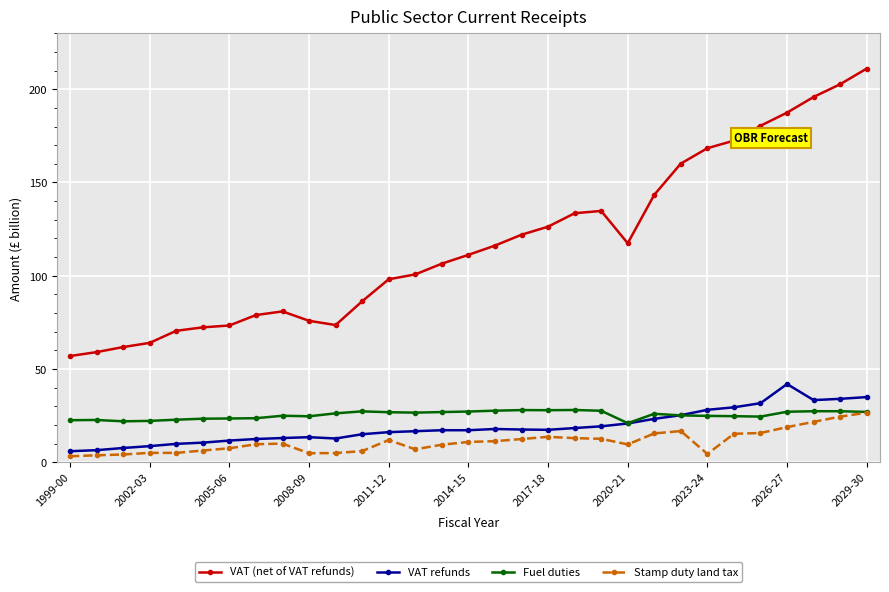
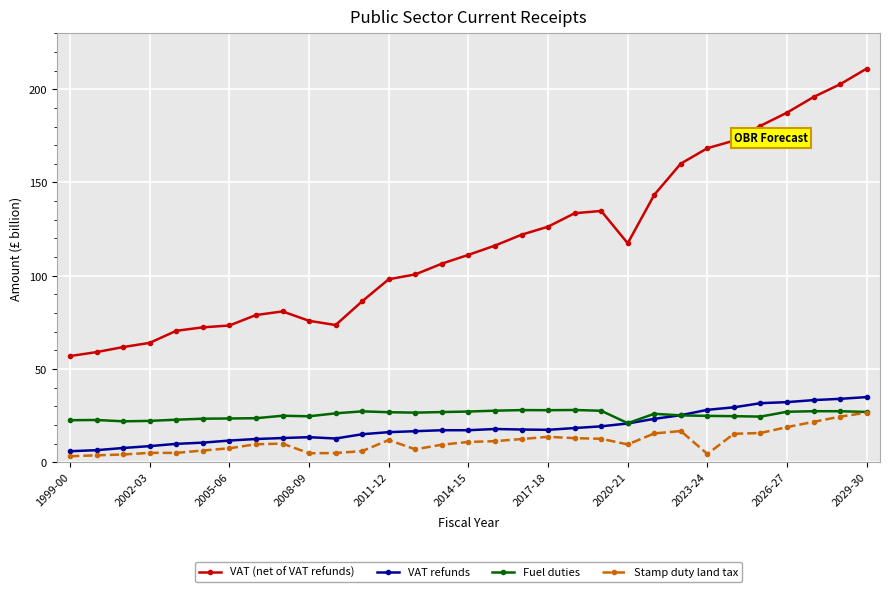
  {
    "VAT (net of VAT refunds)": {
      "1999-00": 57,
      "2002-03": 64,
      "2005-06": 73,
      "2008-09": 76,
      "2011-12": 98,
      "2014-15": 111,
      "2017-18": 126,
      "2020-21": 117,
      "2023-24": 168,
      "2026-27": 187,
      "2029-30": 211
    },
    "VAT refunds": {
      "1999-00": 6,
      "2002-03": 9,
      "2005-06": 12,
      "2008-09": 13,
      "2011-12": 16,
      "2014-15": 17,
      "2017-18": 17,
      "2023-24": 28,
-     "2026-27": 42,
+     "2026-27": 32,
      "2029-30": 35
    },
    "Fuel duties": {
      "1999-00": 23,
      "2002-03": 22,
      "2005-06": 23,
      "2008-09": 25,
      "2011-12": 27,
      "2014-15": 27,
      "2017-18": 28,
      "2023-24": 25,
      "2026-27": 27
    },
    "Stamp duty land tax": {
      "1999-00": 3,
      "2002-03": 5,
      "2005-06": 7,
      "2008-09": 5,
      "2011-12": 12,
      "2014-15": 11,
      "2017-18": 14,
      "2020-21": 10,
      "2023-24": 4,
      "2026-27": 19
    }
  }
